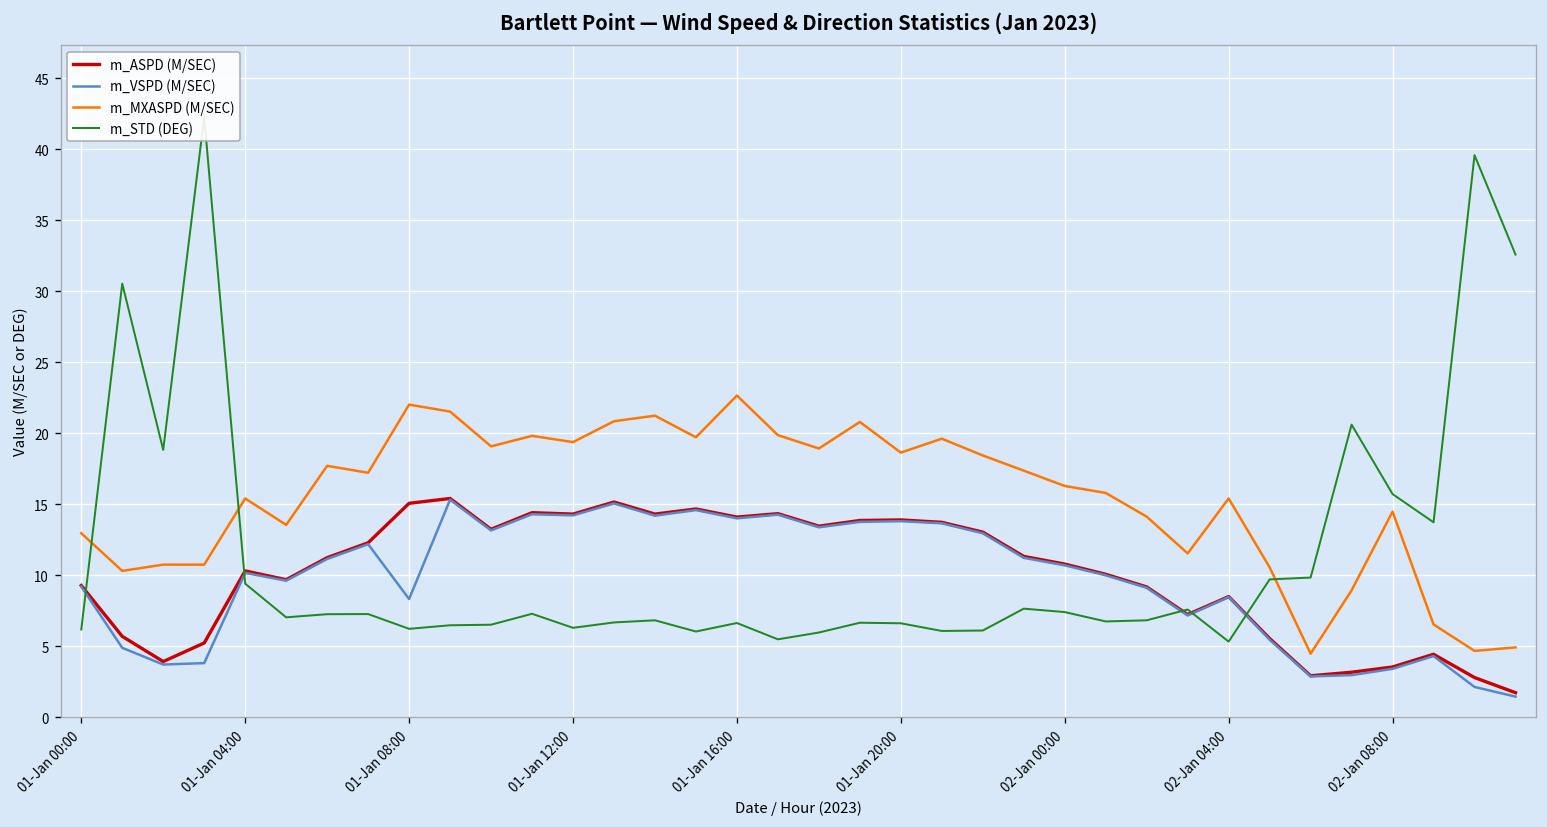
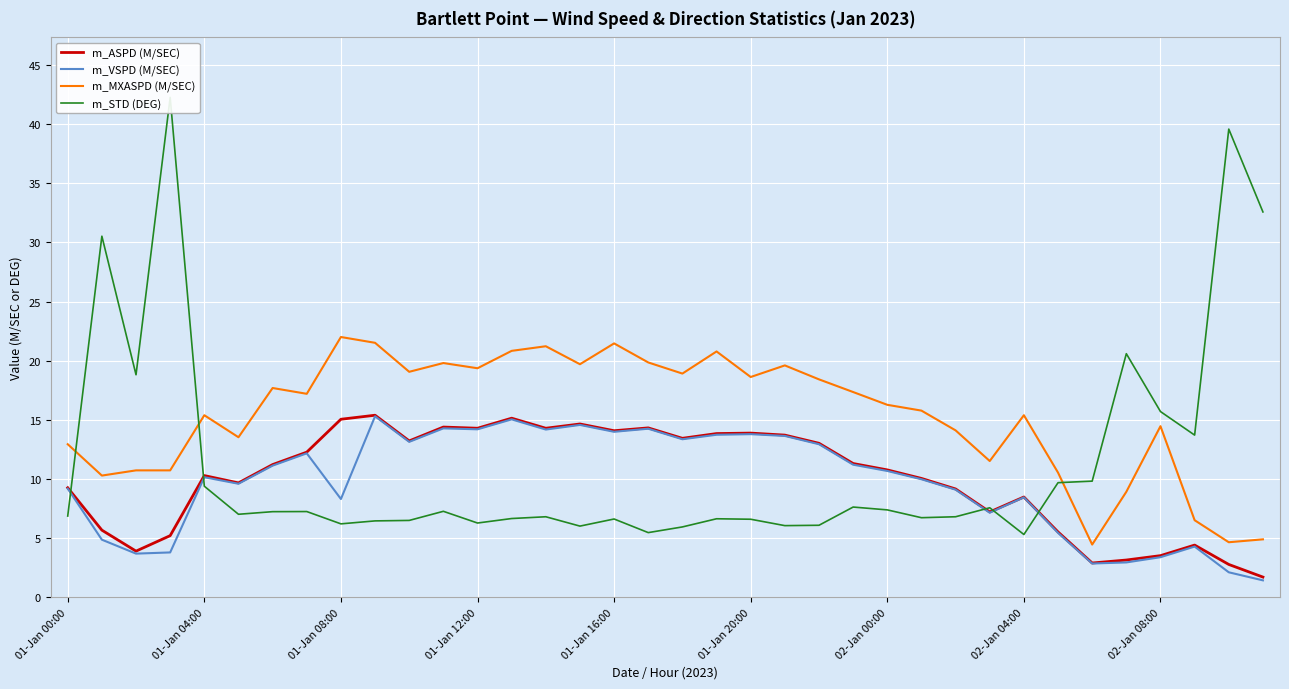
  {
    "m_ASPD (M/SEC)": {
      "01-Jan 08:00": 15.1
    },
    "m_VSPD (M/SEC)": {
      "01-Jan 08:00": 8.3
    },
    "m_MXASPD (M/SEC)": {
      "01-Jan 00:00": 12.9,
      "01-Jan 04:00": 15.4,
      "01-Jan 08:00": 22.0,
      "01-Jan 12:00": 19.4,
-     "01-Jan 16:00": 22.6,
+     "01-Jan 16:00": 21.5,
      "01-Jan 20:00": 18.6,
      "02-Jan 00:00": 16.3,
      "02-Jan 04:00": 15.4,
      "02-Jan 08:00": 14.5
    },
    "m_STD (DEG)": {
-     "01-Jan 00:00": 6.2,
+     "01-Jan 00:00": 6.9,
      "01-Jan 04:00": 9.4,
      "01-Jan 08:00": 6.2,
      "01-Jan 12:00": 6.3,
      "01-Jan 16:00": 6.6,
      "01-Jan 20:00": 6.6,
      "02-Jan 00:00": 7.4,
      "02-Jan 04:00": 5.3,
      "02-Jan 08:00": 15.7
    }
  }
